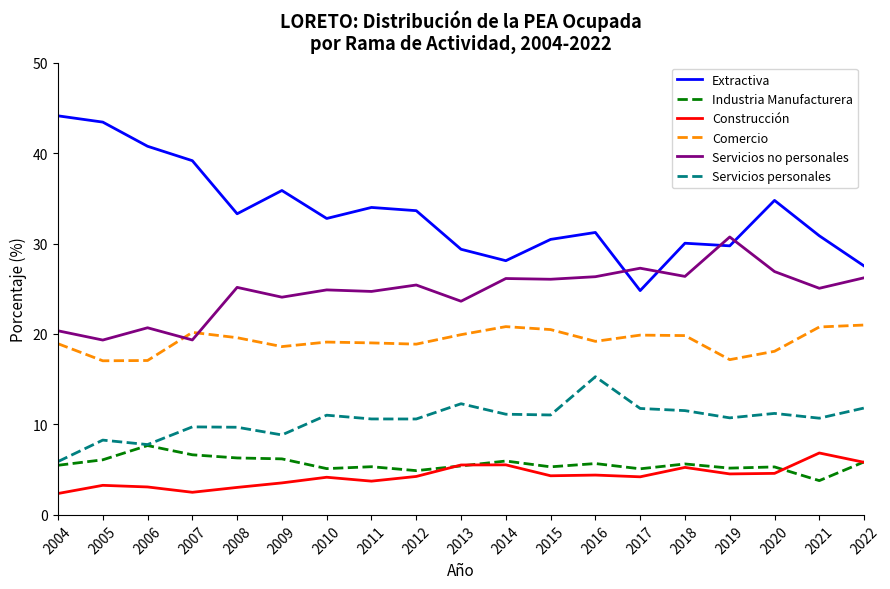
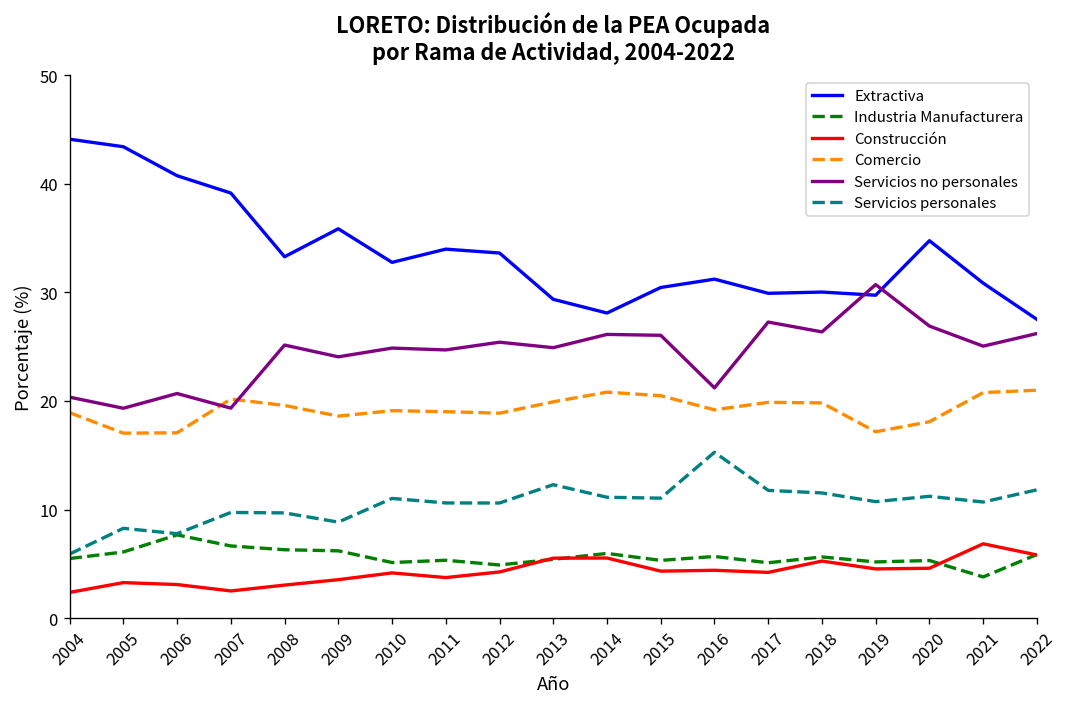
  {
    "Extractiva": {
      "2004": 44,
      "2005": 43,
      "2006": 41,
      "2007": 39,
      "2008": 33,
      "2009": 36,
      "2010": 33,
      "2011": 34,
      "2012": 34,
      "2013": 29,
      "2014": 28,
      "2015": 30,
      "2016": 31,
-     "2017": 25,
+     "2017": 30,
      "2018": 30,
      "2019": 30,
      "2020": 35,
      "2021": 31,
      "2022": 28
    },
    "Industria Manufacturera": {
      "2004": 5,
      "2005": 6,
      "2007": 7,
      "2008": 6,
      "2009": 6,
      "2010": 5,
      "2011": 5,
      "2012": 5,
      "2014": 6,
      "2015": 5,
      "2016": 6,
      "2017": 5,
      "2018": 6,
      "2019": 5,
      "2020": 5,
      "2021": 4
    },
    "Construcción": {
      "2004": 2,
      "2005": 3,
      "2006": 3,
      "2007": 3,
      "2008": 3,
      "2009": 4,
      "2010": 4,
      "2011": 4,
      "2012": 4,
      "2014": 6,
      "2015": 4,
      "2016": 4,
      "2017": 4,
      "2018": 5,
      "2019": 5,
      "2020": 5,
      "2021": 7
    },
    "Comercio": {
      "2004": 19,
      "2005": 17,
      "2006": 17,
      "2007": 20,
      "2008": 20,
      "2009": 19,
      "2010": 19,
      "2011": 19,
      "2012": 19,
      "2013": 20,
      "2014": 21,
      "2015": 20,
      "2016": 19,
      "2017": 20,
      "2018": 20,
      "2019": 17,
      "2020": 18,
      "2021": 21,
      "2022": 21
    },
    "Servicios no personales": {
      "2004": 20,
      "2005": 19,
      "2006": 21,
      "2007": 19,
      "2008": 25,
      "2009": 24,
      "2010": 25,
      "2011": 25,
      "2012": 25,
-     "2013": 24,
+     "2013": 25,
      "2014": 26,
      "2015": 26,
-     "2016": 26,
+     "2016": 21,
      "2017": 27,
      "2018": 26,
      "2019": 31,
      "2020": 27,
      "2021": 25,
      "2022": 26
    },
    "Servicios personales": {
      "2004": 6,
      "2005": 8,
      "2007": 10,
      "2008": 10,
      "2009": 9,
      "2010": 11,
      "2011": 11,
      "2012": 11,
      "2013": 12,
      "2014": 11,
      "2015": 11,
      "2016": 15,
      "2017": 12,
      "2018": 12,
      "2019": 11,
      "2020": 11,
      "2021": 11,
      "2022": 12
    }
  }
